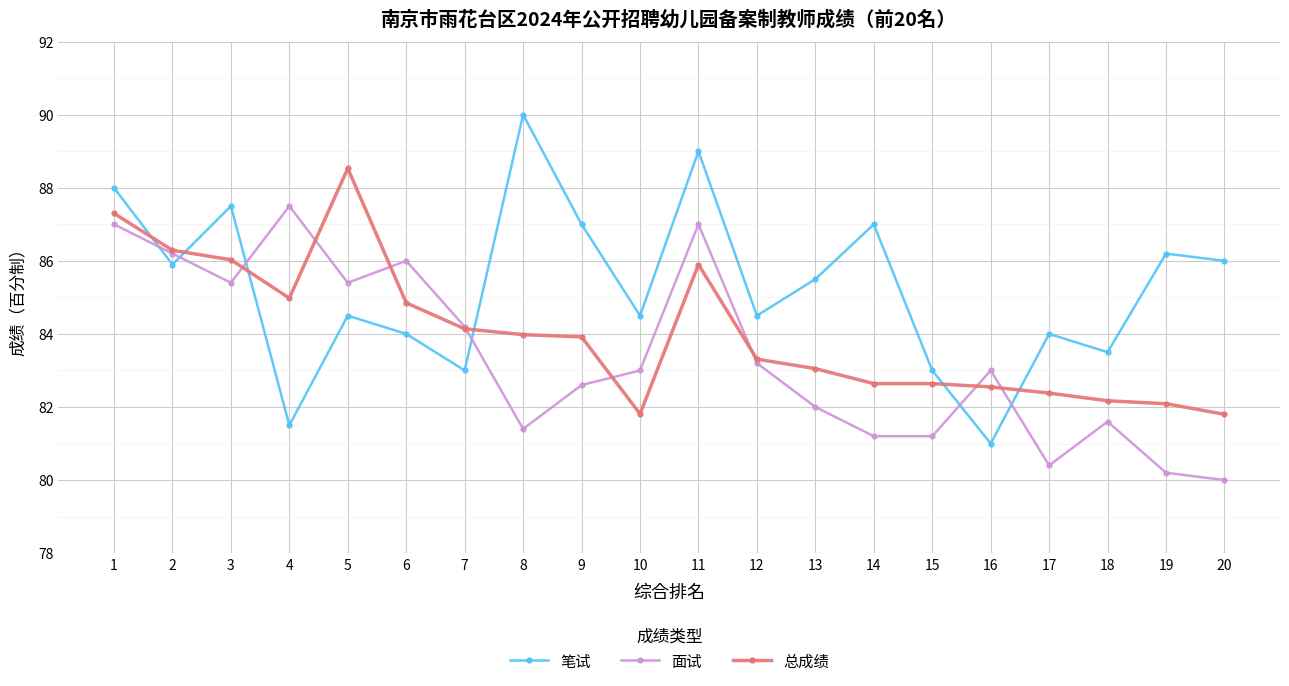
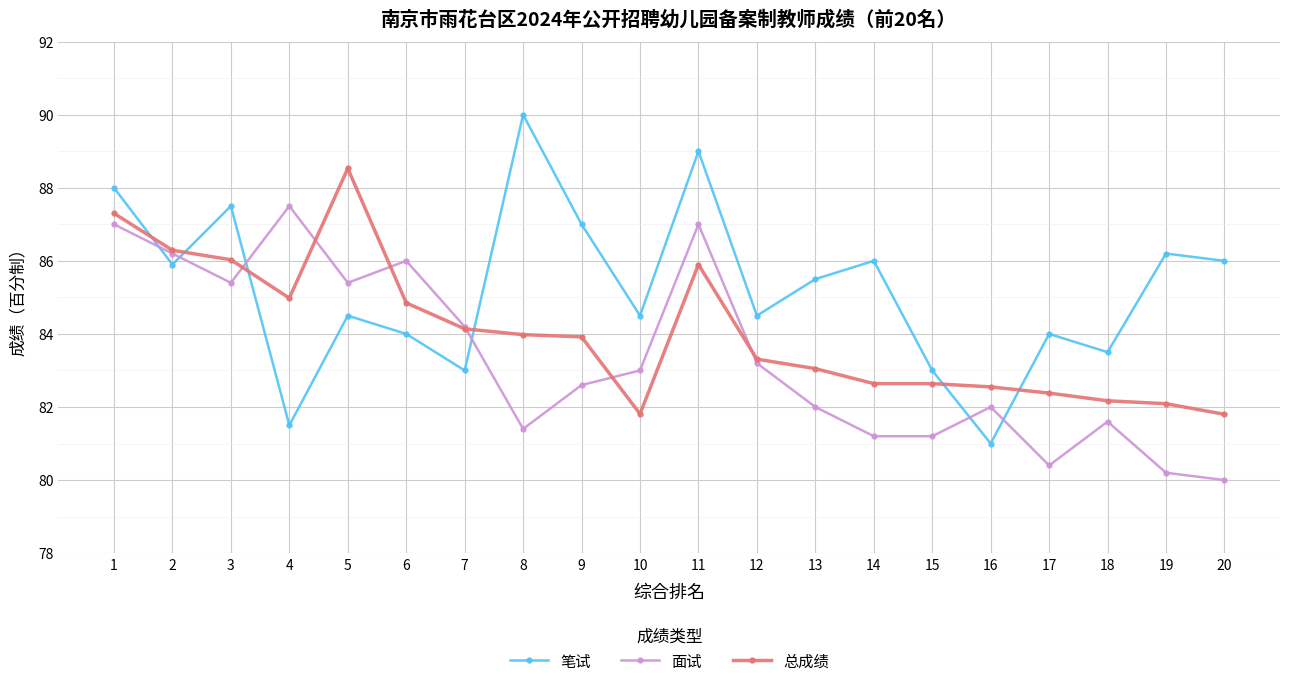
  {
    "笔试": {
      "1": 88,
      "2": 85.9,
      "3": 87.5,
      "4": 81.5,
      "5": 84.5,
      "6": 84,
      "7": 83,
      "8": 90,
      "9": 87,
      "10": 84.5,
      "11": 89,
      "12": 84.5,
      "13": 85.5,
-     "14": 87,
+     "14": 86,
      "15": 83,
      "16": 81,
      "17": 84,
      "18": 83.5,
      "19": 86.2,
      "20": 86
    },
    "面试": {
      "1": 87,
      "2": 86.2,
      "3": 85.4,
      "4": 87.5,
      "5": 85.4,
      "6": 86,
      "8": 81.4,
      "9": 82.6,
      "10": 83,
      "11": 87,
      "12": 83.2,
      "13": 82,
      "14": 81.2,
      "15": 81.2,
-     "16": 83,
+     "16": 82,
      "17": 80.4,
      "18": 81.6,
      "19": 80.2,
      "20": 80
    },
    "总成绩": {
      "1": 87.3,
      "2": 86.3,
      "3": 86,
      "4": 85,
      "5": 88.5,
      "6": 84.9,
      "8": 84,
      "9": 83.9,
      "10": 81.8,
      "11": 85.9,
      "12": 83.3,
      "13": 83,
      "14": 82.6,
      "15": 82.6,
      "16": 82.6,
      "17": 82.4,
      "18": 82.2,
      "19": 82.1,
      "20": 81.8
    }
  }
